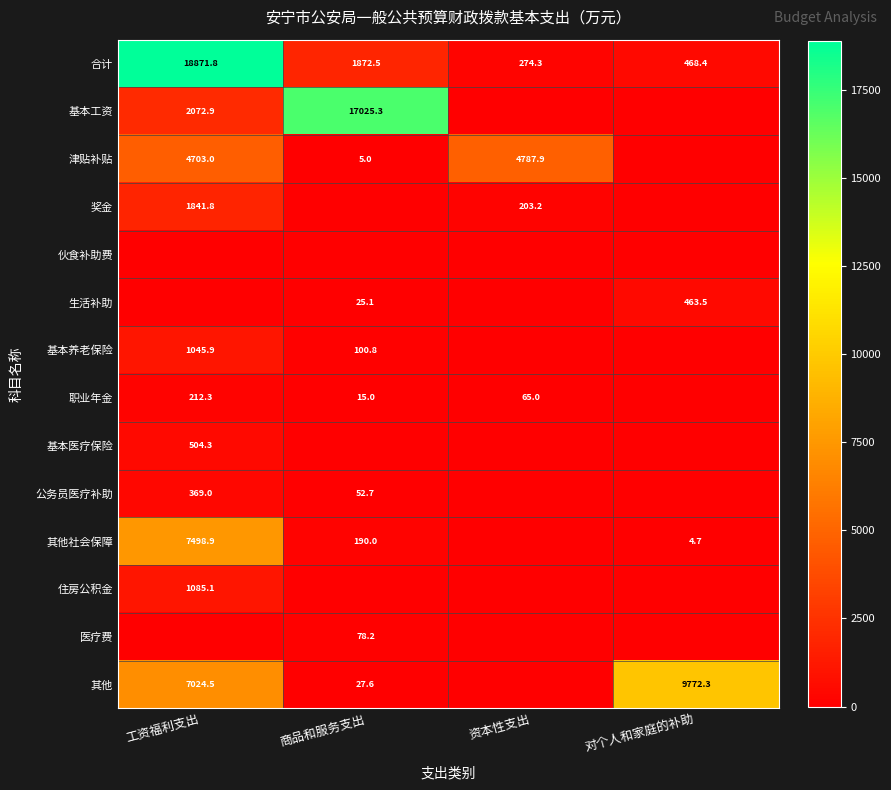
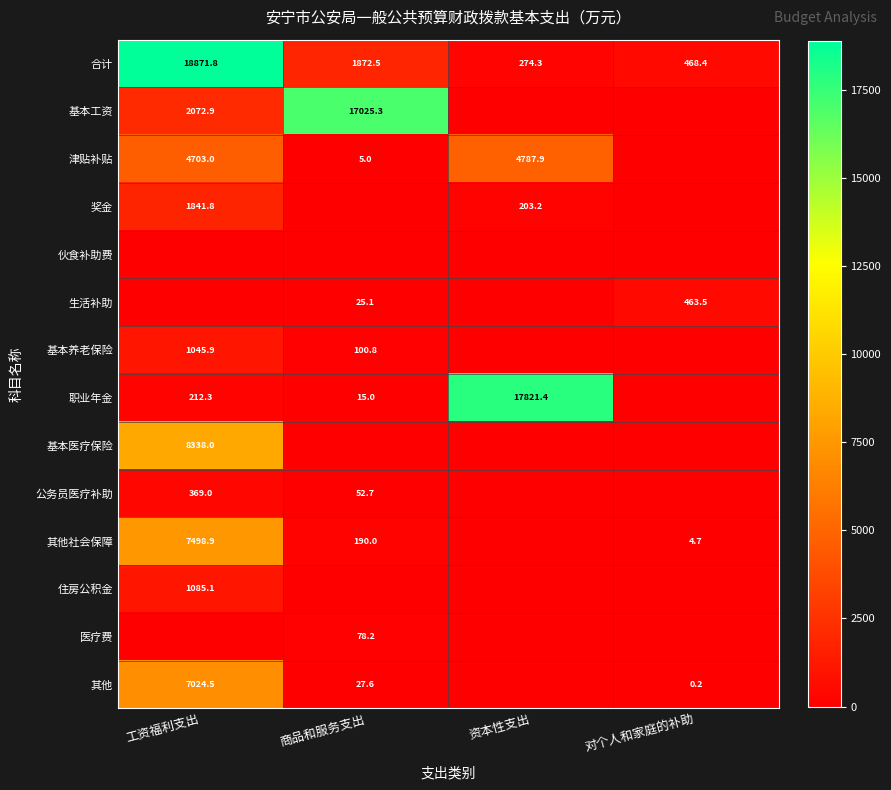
  {
    "合计": {
      "工资福利支出": 18871.8,
      "商品和服务支出": 1872.5,
      "资本性支出": 274.3,
      "对个人和家庭的补助": 468.4
    },
    "基本工资": {
      "工资福利支出": 2072.9,
      "商品和服务支出": 17025.3
    },
    "津贴补贴": {
      "工资福利支出": 4703.0,
      "商品和服务支出": 5.0,
      "资本性支出": 4787.9
    },
    "奖金": {
      "工资福利支出": 1841.8,
      "资本性支出": 203.2
    },
    "生活补助": {
      "商品和服务支出": 25.1,
      "对个人和家庭的补助": 463.5
    },
    "基本养老保险": {
      "工资福利支出": 1045.9,
      "商品和服务支出": 100.8
    },
    "职业年金": {
      "工资福利支出": 212.3,
      "商品和服务支出": 15.0,
-     "资本性支出": 65.0
+     "资本性支出": 17821.4
    },
    "基本医疗保险": {
-     "工资福利支出": 504.3
+     "工资福利支出": 8338.0
    },
    "公务员医疗补助": {
      "工资福利支出": 369.0,
      "商品和服务支出": 52.7
    },
    "其他社会保障": {
      "工资福利支出": 7498.9,
      "商品和服务支出": 190.0,
      "对个人和家庭的补助": 4.7
    },
    "住房公积金": {
      "工资福利支出": 1085.1
    },
    "医疗费": {
      "商品和服务支出": 78.2
    },
    "其他": {
      "工资福利支出": 7024.5,
      "商品和服务支出": 27.6,
-     "对个人和家庭的补助": 9772.3
+     "对个人和家庭的补助": 0.2
    }
  }
